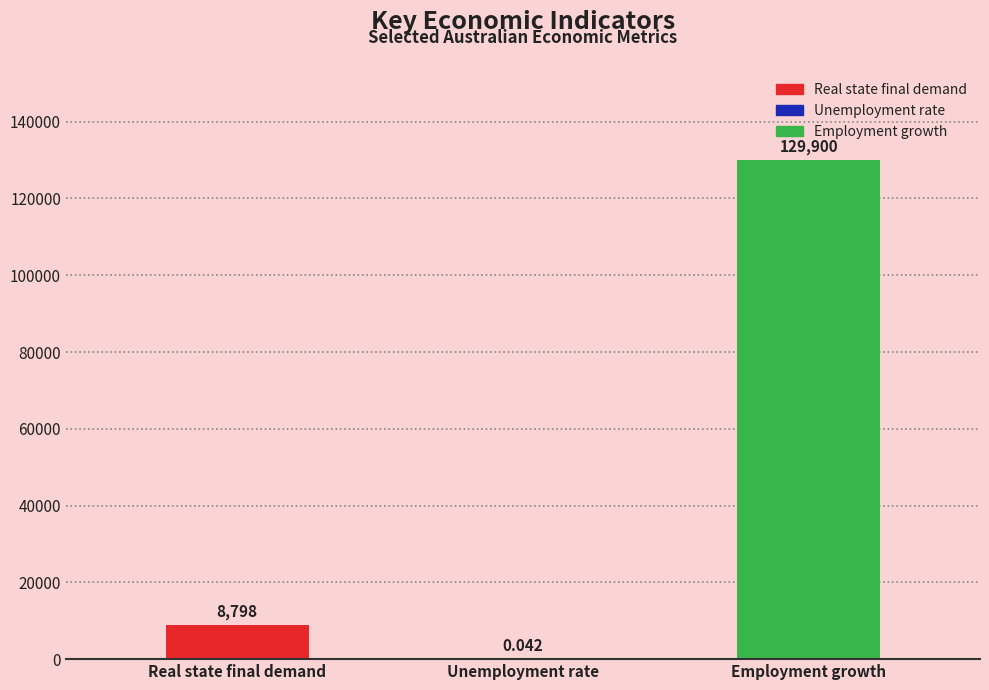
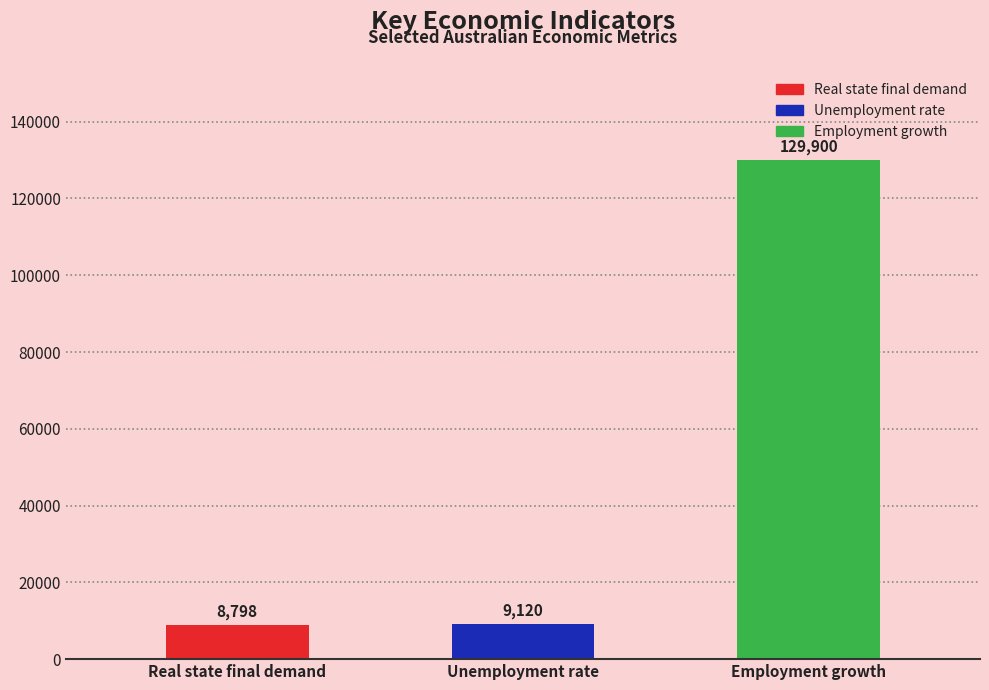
  {
    "Real state final demand": "8,798",
-   "Unemployment rate": "0.042",
+   "Unemployment rate": "9,120",
    "Employment growth": "129,900"
  }
